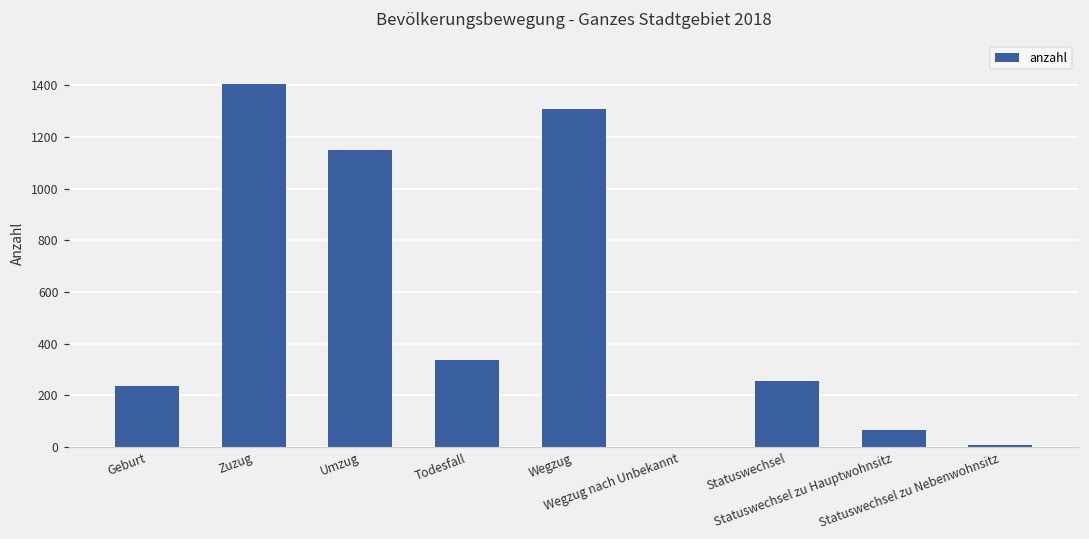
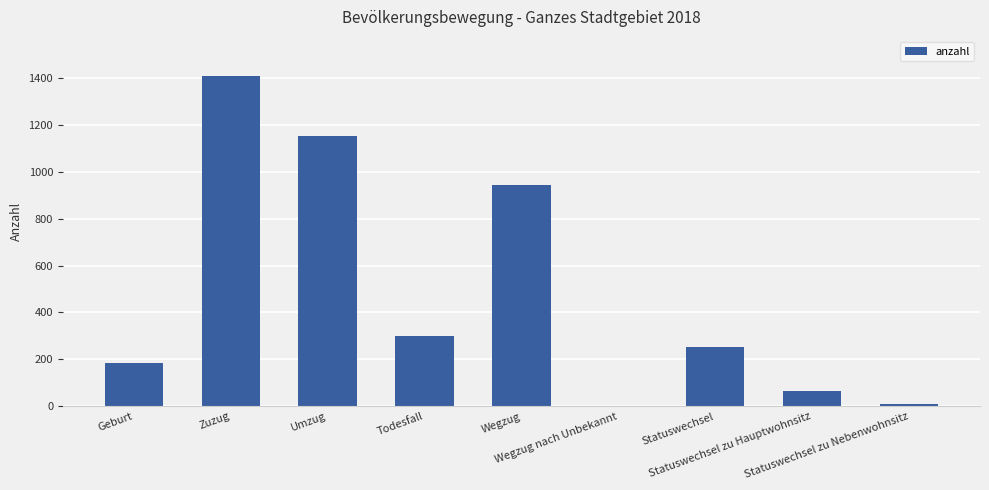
  {
-   "Geburt": 240,
+   "Geburt": 190,
    "Zuzug": 1410,
    "Umzug": 1150,
-   "Todesfall": 340,
-   "Wegzug": 1310,
+   "Todesfall": 300,
+   "Wegzug": 940,
    "Wegzug nach Unbekannt": 0,
    "Statuswechsel": 250,
    "Statuswechsel zu Hauptwohnsitz": 70
  }
